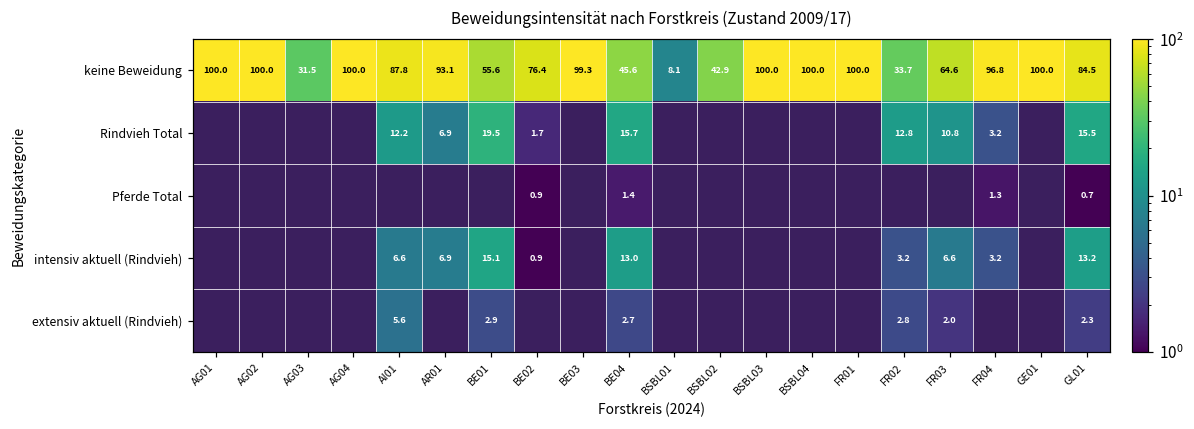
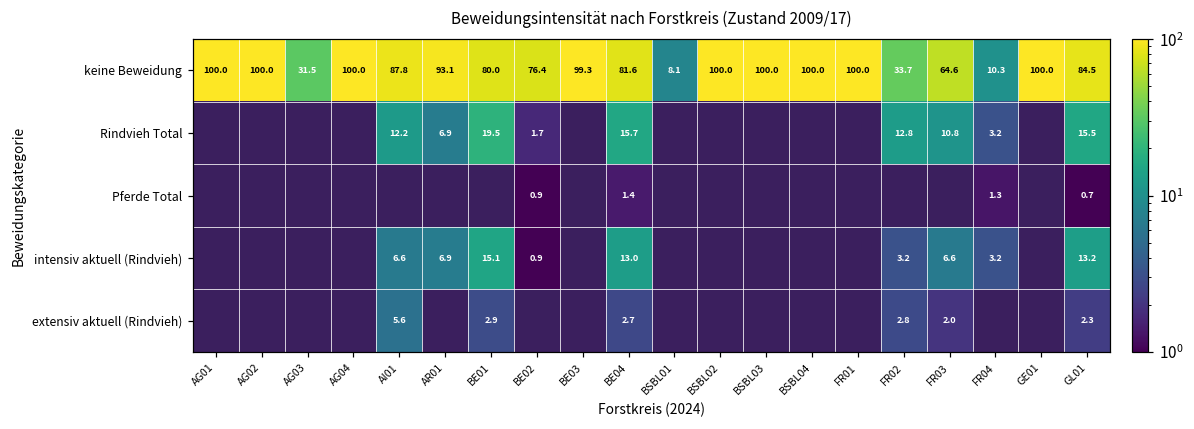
  {
    "keine Beweidung": {
      "AG01": 100.0,
      "AG02": 100.0,
      "AG03": 31.5,
      "AG04": 100.0,
      "AI01": 87.8,
      "AR01": 93.1,
-     "BE01": 55.6,
+     "BE01": 80.0,
      "BE02": 76.4,
      "BE03": 99.3,
-     "BE04": 45.6,
+     "BE04": 81.6,
      "BSBL01": 8.1,
-     "BSBL02": 42.9,
+     "BSBL02": 100.0,
      "BSBL03": 100.0,
      "BSBL04": 100.0,
      "FR01": 100.0,
      "FR02": 33.7,
      "FR03": 64.6,
-     "FR04": 96.8,
+     "FR04": 10.3,
      "GE01": 100.0,
      "GL01": 84.5
    },
    "Rindvieh Total": {
      "AI01": 12.2,
      "AR01": 6.9,
      "BE01": 19.5,
      "BE02": 1.7,
      "BE04": 15.7,
      "FR02": 12.8,
      "FR03": 10.8,
      "FR04": 3.2,
      "GL01": 15.5
    },
    "Pferde Total": {
      "BE02": 0.9,
      "BE04": 1.4,
      "FR04": 1.3,
      "GL01": 0.7
    },
    "intensiv aktuell (Rindvieh)": {
      "AI01": 6.6,
      "AR01": 6.9,
      "BE01": 15.1,
      "BE02": 0.9,
      "BE04": 13.0,
      "FR02": 3.2,
      "FR03": 6.6,
      "FR04": 3.2,
      "GL01": 13.2
    },
    "extensiv aktuell (Rindvieh)": {
      "AI01": 5.6,
      "BE01": 2.9,
      "BE04": 2.7,
      "FR02": 2.8,
      "FR03": 2.0,
      "GL01": 2.3
    }
  }
